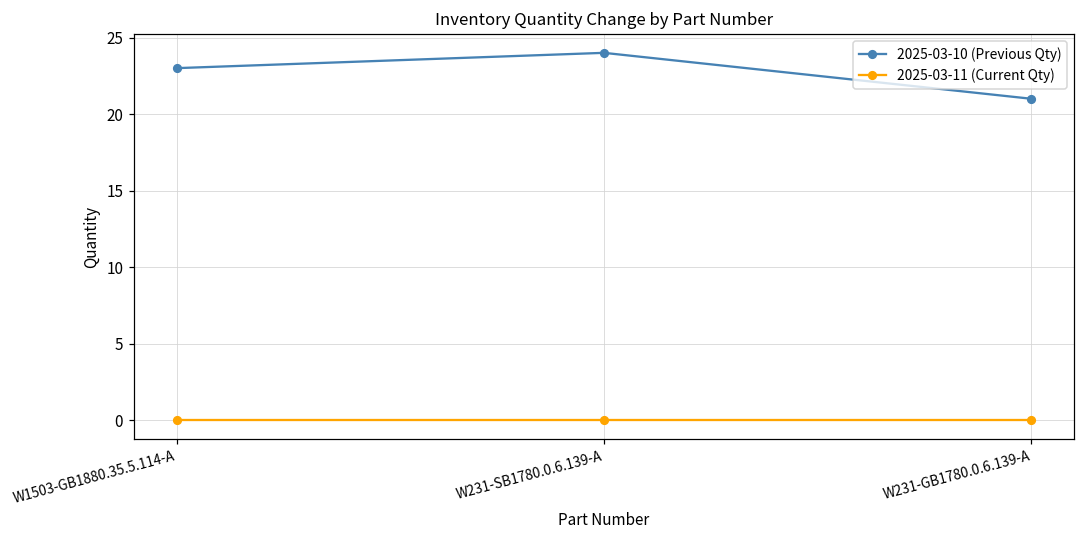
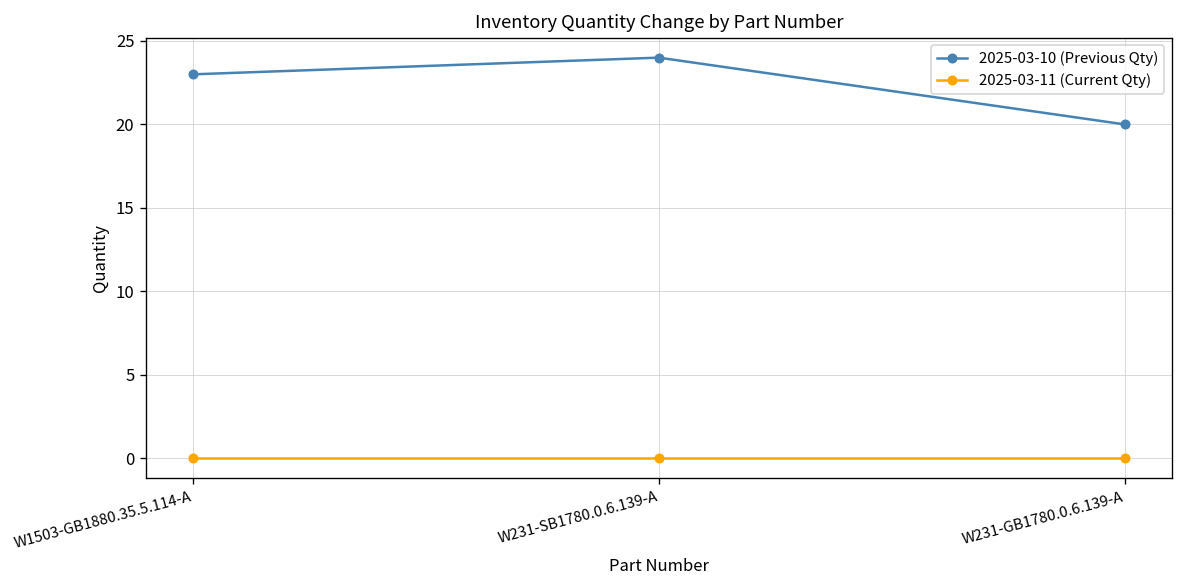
  {
    "2025-03-10 (Previous Qty)": {
      "W1503-GB1880.35.5.114-A": 23,
      "W231-SB1780.0.6.139-A": 24,
-     "W231-GB1780.0.6.139-A": 21
+     "W231-GB1780.0.6.139-A": 20
    },
    "2025-03-11 (Current Qty)": {
      "W1503-GB1880.35.5.114-A": 0,
      "W231-SB1780.0.6.139-A": 0,
      "W231-GB1780.0.6.139-A": 0
    }
  }
